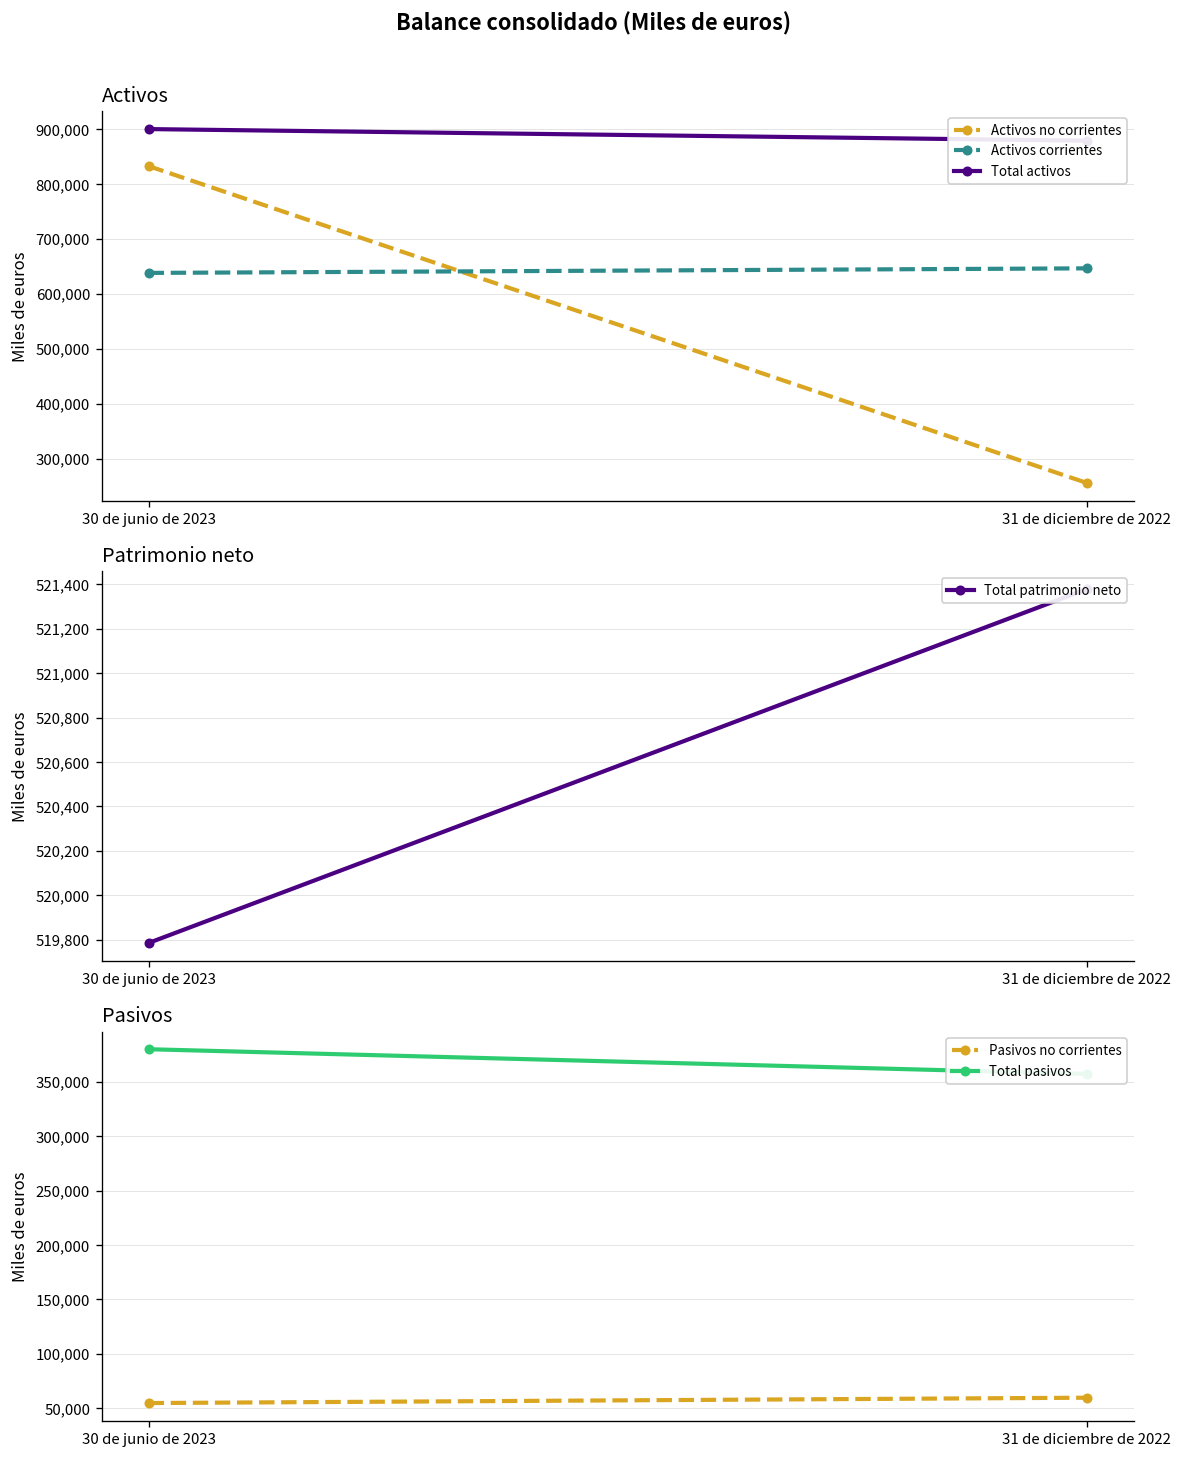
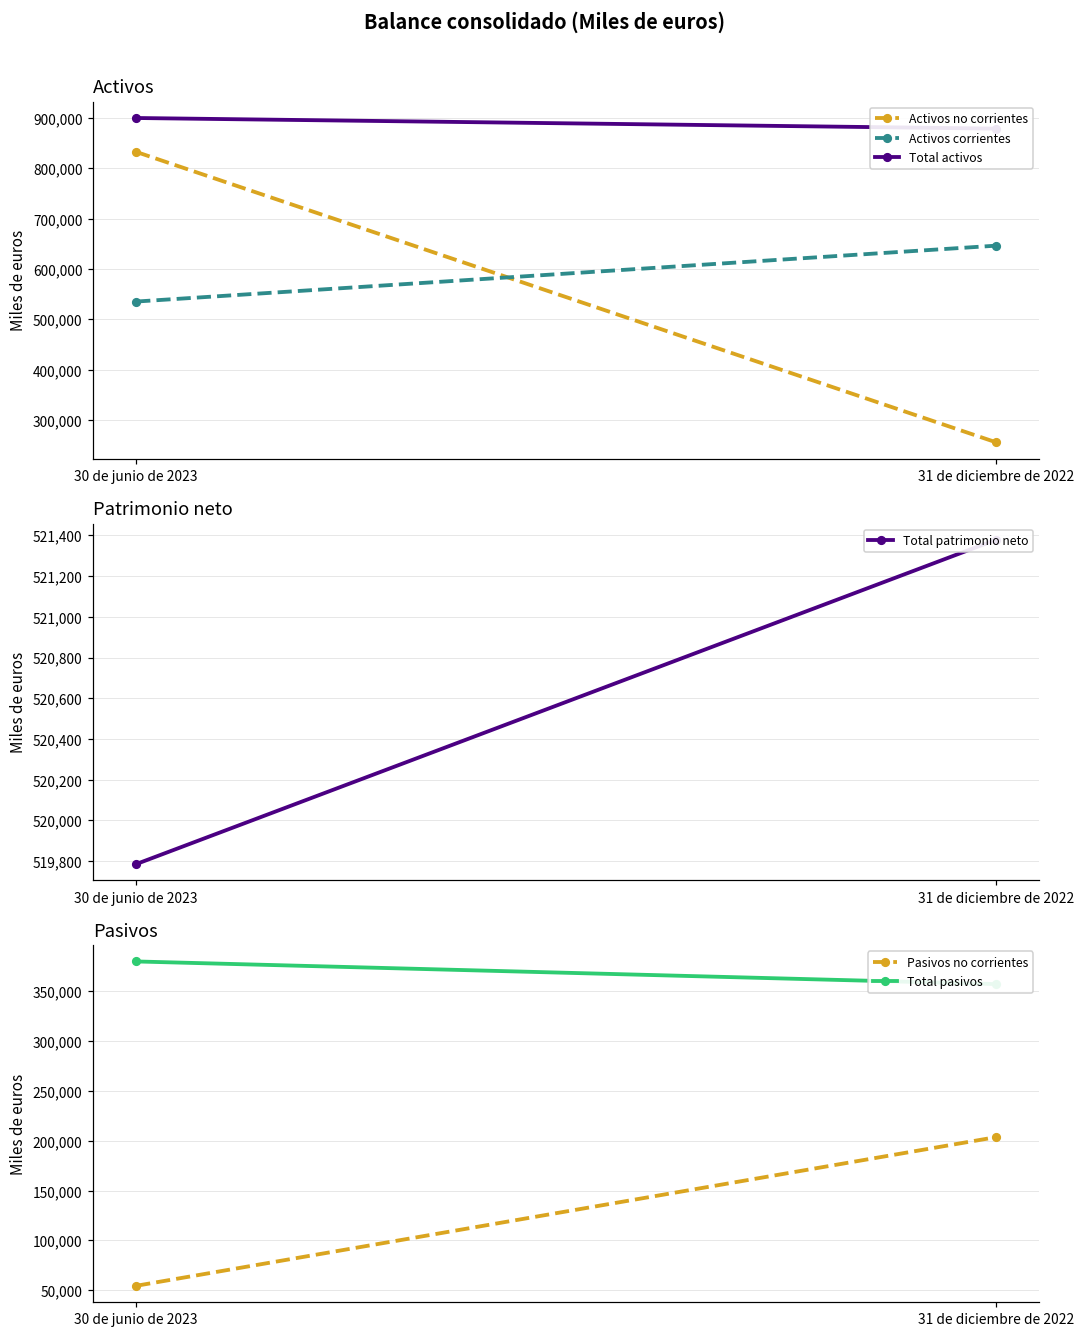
  {
    "Activos": {
      "Activos no corrientes": {
        "30 de junio de 2023": "830,000",
        "31 de diciembre de 2022": "260,000"
      },
      "Activos corrientes": {
-       "30 de junio de 2023": "640,000",
+       "30 de junio de 2023": "540,000",
        "31 de diciembre de 2022": "650,000"
      },
      "Total activos": {
        "30 de junio de 2023": "900,000"
      }
    },
    "Patrimonio neto": {
      "30 de junio de 2023": "519,790"
    },
    "Pasivos": {
      "Pasivos no corrientes": {
        "30 de junio de 2023": "50,000",
-       "31 de diciembre de 2022": "60,000"
+       "31 de diciembre de 2022": "200,000"
      },
      "Total pasivos": {
        "30 de junio de 2023": "380,000"
      }
    }
  }
